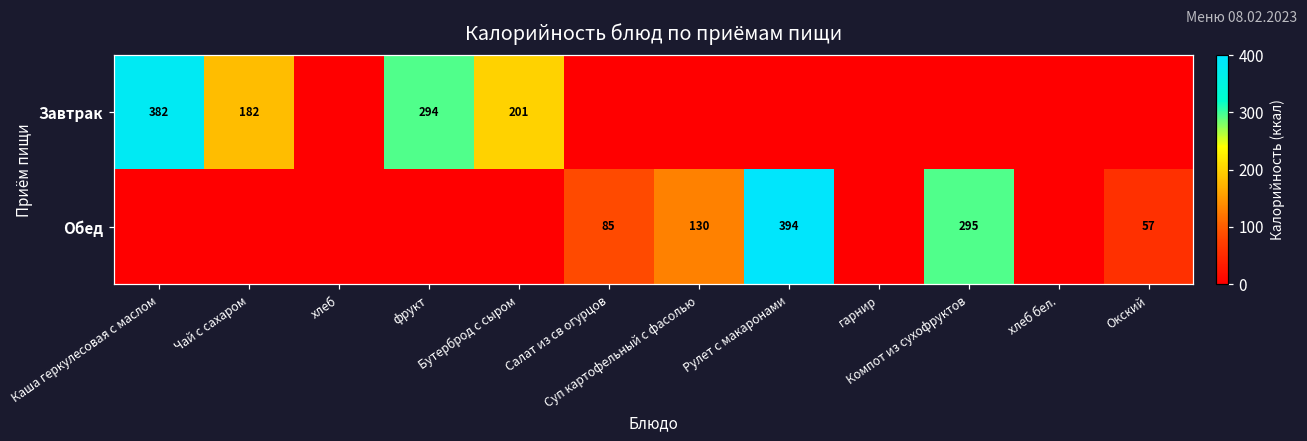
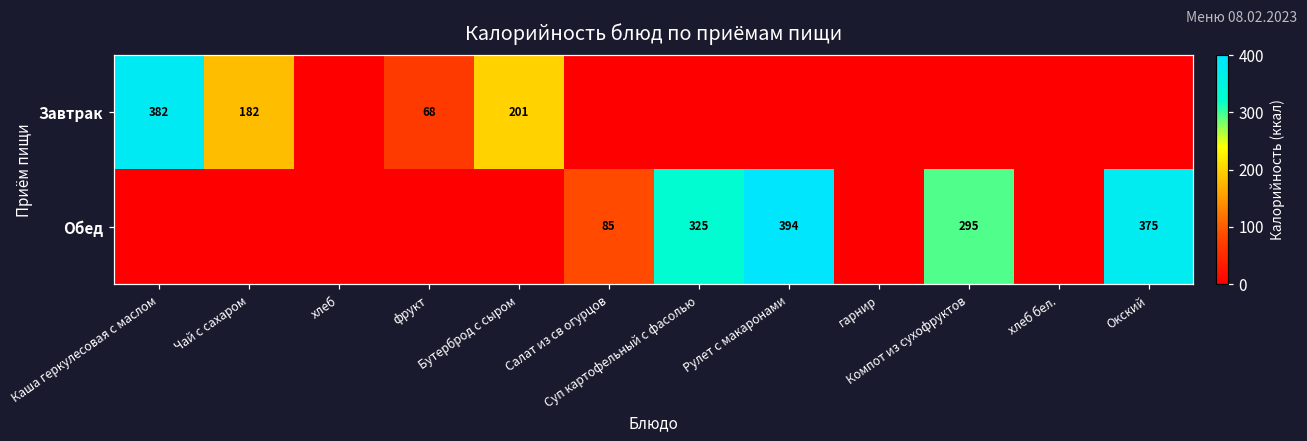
  {
    "Завтрак": {
      "Каша геркулесовая с маслом": 382,
      "Чай с сахаром": 182,
-     "фрукт": 294,
+     "фрукт": 68,
      "Бутерброд с сыром": 201
    },
    "Обед": {
      "Салат из св огурцов": 85,
-     "Суп картофельный с фасолью": 130,
+     "Суп картофельный с фасолью": 325,
      "Рулет с макаронами": 394,
      "Компот из сухофруктов": 295,
-     "Окский": 57
+     "Окский": 375
    }
  }
